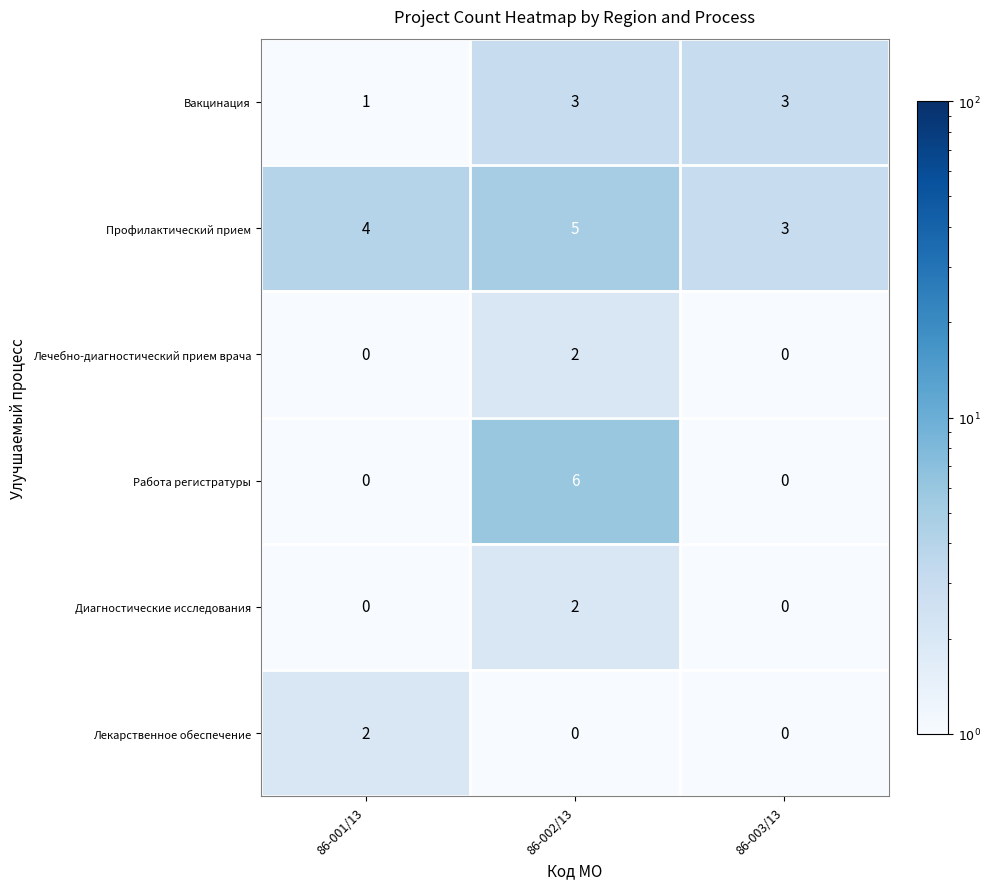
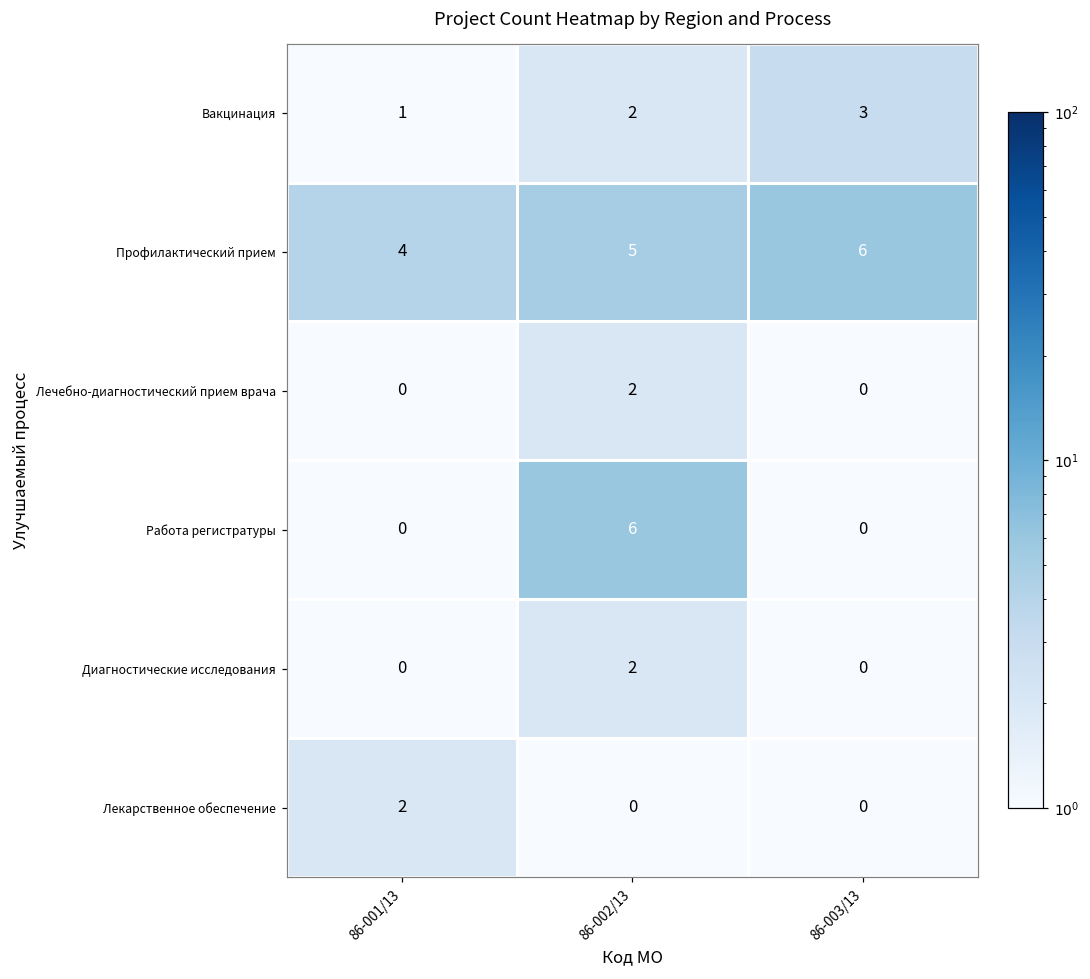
  {
    "Вакцинация": {
      "86-001/13": 1,
-     "86-002/13": 3,
+     "86-002/13": 2,
      "86-003/13": 3
    },
    "Профилактический прием": {
      "86-001/13": 4,
      "86-002/13": 5,
-     "86-003/13": 3
+     "86-003/13": 6
    },
    "Лечебно-диагностический прием врача": {
      "86-001/13": 0,
      "86-002/13": 2,
      "86-003/13": 0
    },
    "Работа регистратуры": {
      "86-001/13": 0,
      "86-002/13": 6,
      "86-003/13": 0
    },
    "Диагностические исследования": {
      "86-001/13": 0,
      "86-002/13": 2,
      "86-003/13": 0
    },
    "Лекарственное обеспечение": {
      "86-001/13": 2,
      "86-002/13": 0,
      "86-003/13": 0
    }
  }
